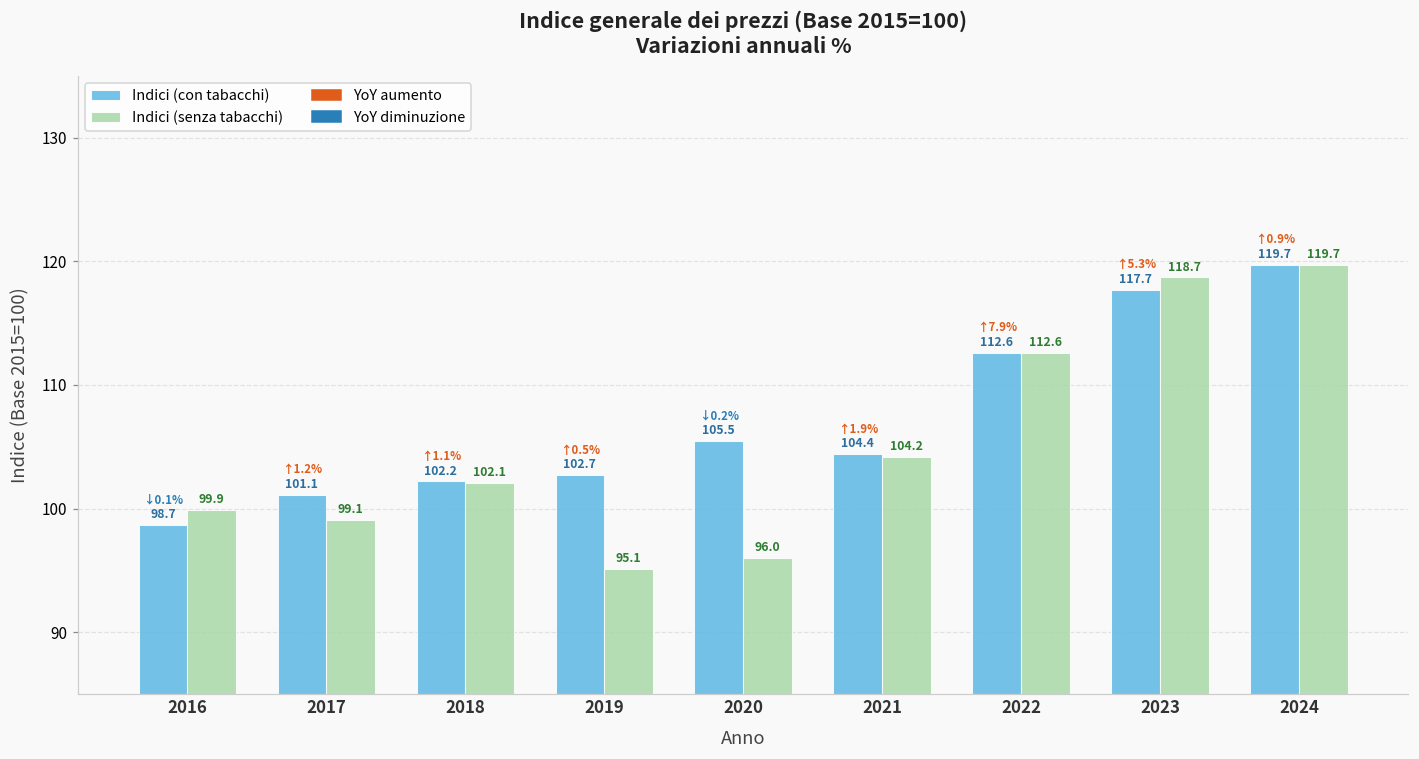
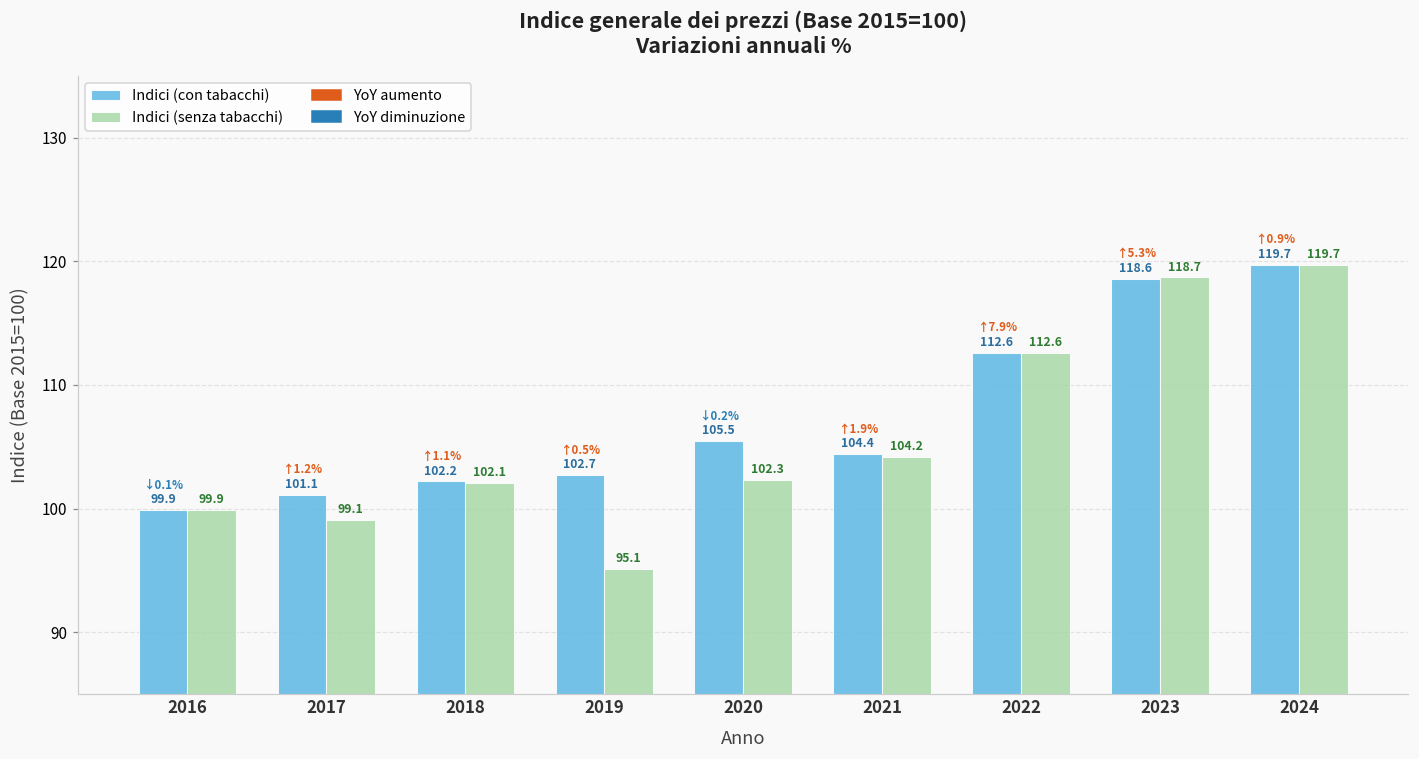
  {
    "Indici (con tabacchi)": {
-     "2016": 98.7,
+     "2016": 99.9,
      "2017": 101.1,
      "2018": 102.2,
      "2019": 102.7,
      "2020": 105.5,
      "2021": 104.4,
      "2022": 112.6,
-     "2023": 117.7,
+     "2023": 118.6,
      "2024": 119.7
    },
    "Indici (senza tabacchi)": {
      "2016": 99.9,
      "2017": 99.1,
      "2018": 102.1,
      "2019": 95.1,
-     "2020": 96.0,
+     "2020": 102.3,
      "2021": 104.2,
      "2022": 112.6,
      "2023": 118.7,
      "2024": 119.7
    }
  }
